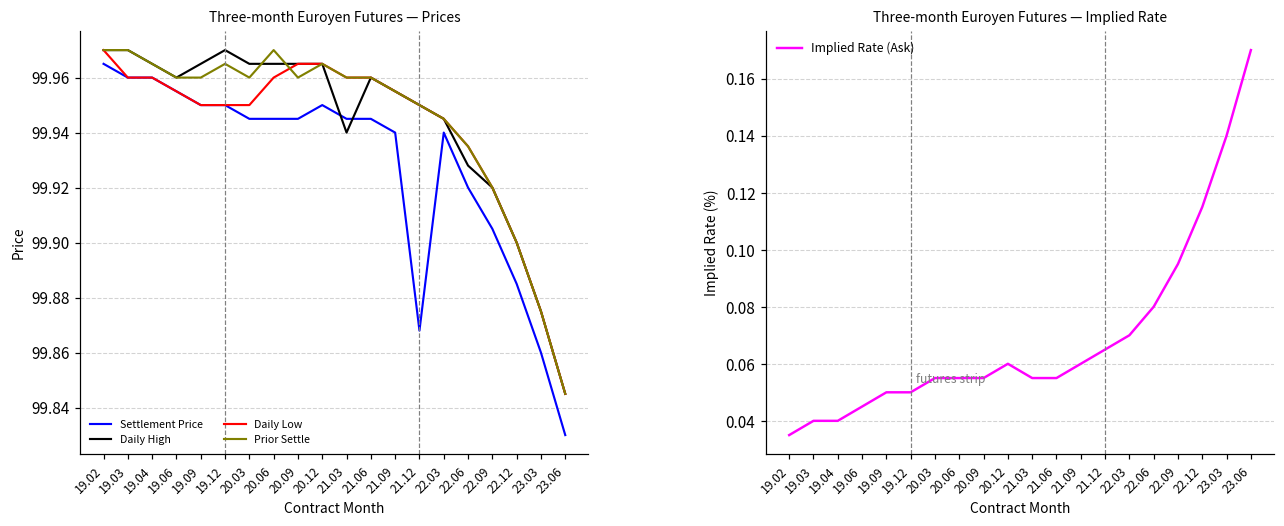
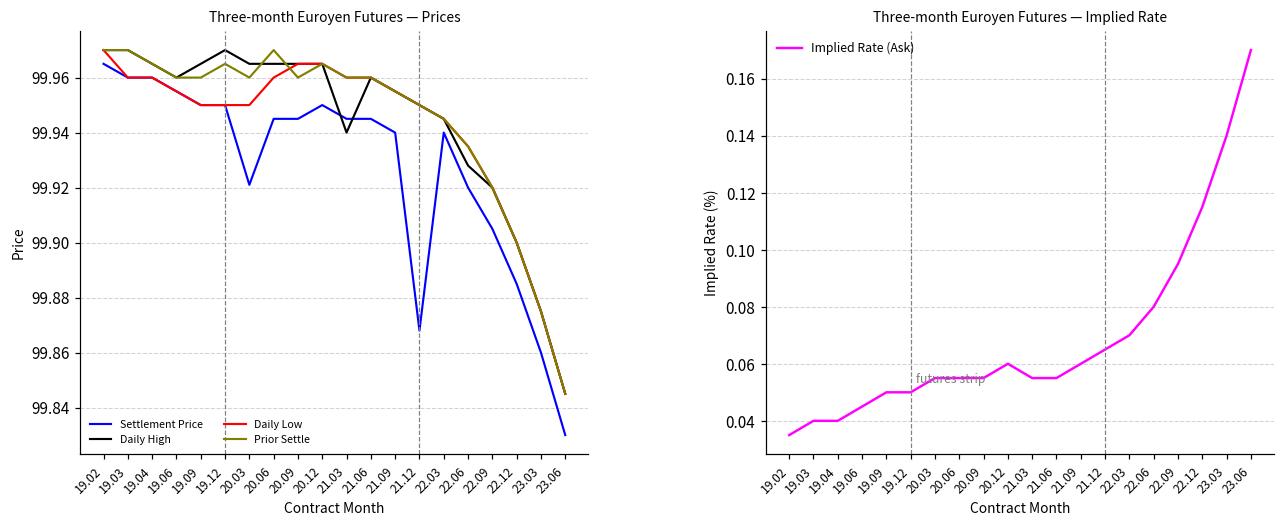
  {
    "Three-month Euroyen Futures — Prices": {
      "Settlement Price": {
        "19.02": 99.965,
-       "20.03": 99.945,
+       "20.03": 99.921,
        "20.06": 99.945,
        "20.09": 99.945,
        "20.12": 99.950,
        "21.03": 99.945,
        "21.06": 99.945,
        "21.09": 99.940,
        "21.12": 99.868,
        "22.03": 99.940,
        "22.06": 99.920,
        "22.09": 99.905,
        "22.12": 99.885,
        "23.03": 99.860,
        "23.06": 99.830
      },
      "Daily High": {
        "19.09": 99.965,
        "19.12": 99.970,
        "20.03": 99.965,
        "20.06": 99.965,
        "21.03": 99.940,
        "22.06": 99.928
      },
      "Daily Low": {
        "20.03": 99.950,
        "20.06": 99.960
      },
      "Prior Settle": {
        "19.09": 99.960,
        "19.12": 99.965,
        "20.03": 99.960,
        "20.06": 99.970,
        "20.09": 99.960
      }
    },
    "Three-month Euroyen Futures — Implied Rate": {
      "19.02": 0.035,
      "19.03": 0.040,
      "19.04": 0.040,
      "19.06": 0.045,
      "19.09": 0.050,
      "19.12": 0.050,
      "20.03": 0.055,
      "20.06": 0.055,
      "20.09": 0.055,
      "20.12": 0.060,
      "21.03": 0.055,
      "21.06": 0.055,
      "21.09": 0.060,
      "21.12": 0.065,
      "22.03": 0.070,
      "22.06": 0.080,
      "22.09": 0.095,
      "22.12": 0.115,
      "23.03": 0.140,
      "23.06": 0.170
    }
  }
